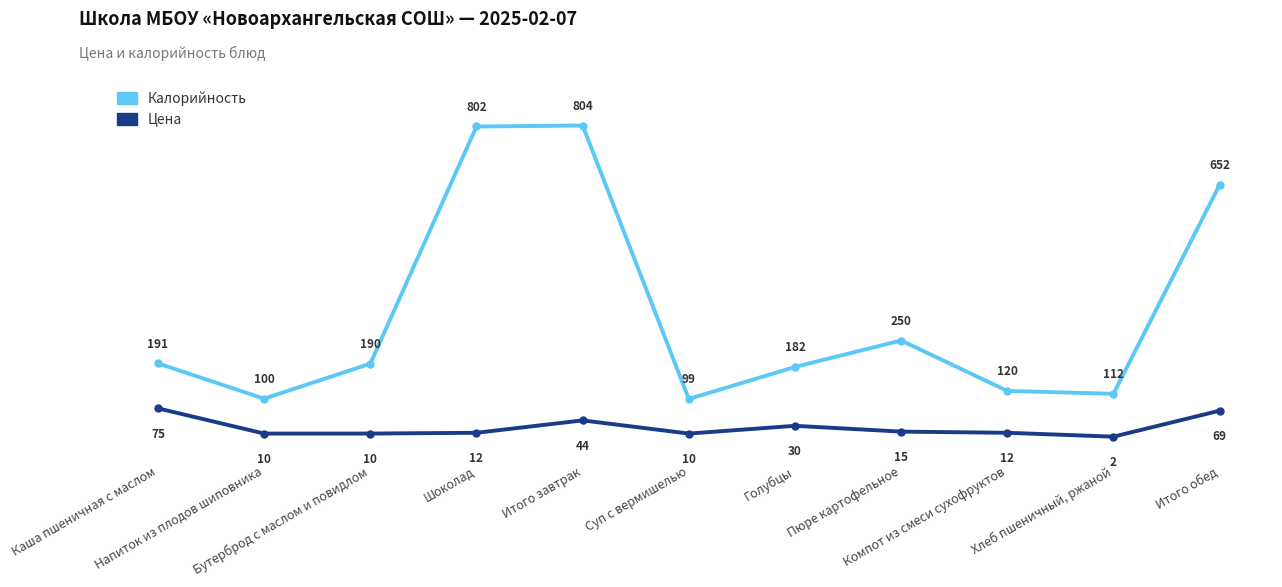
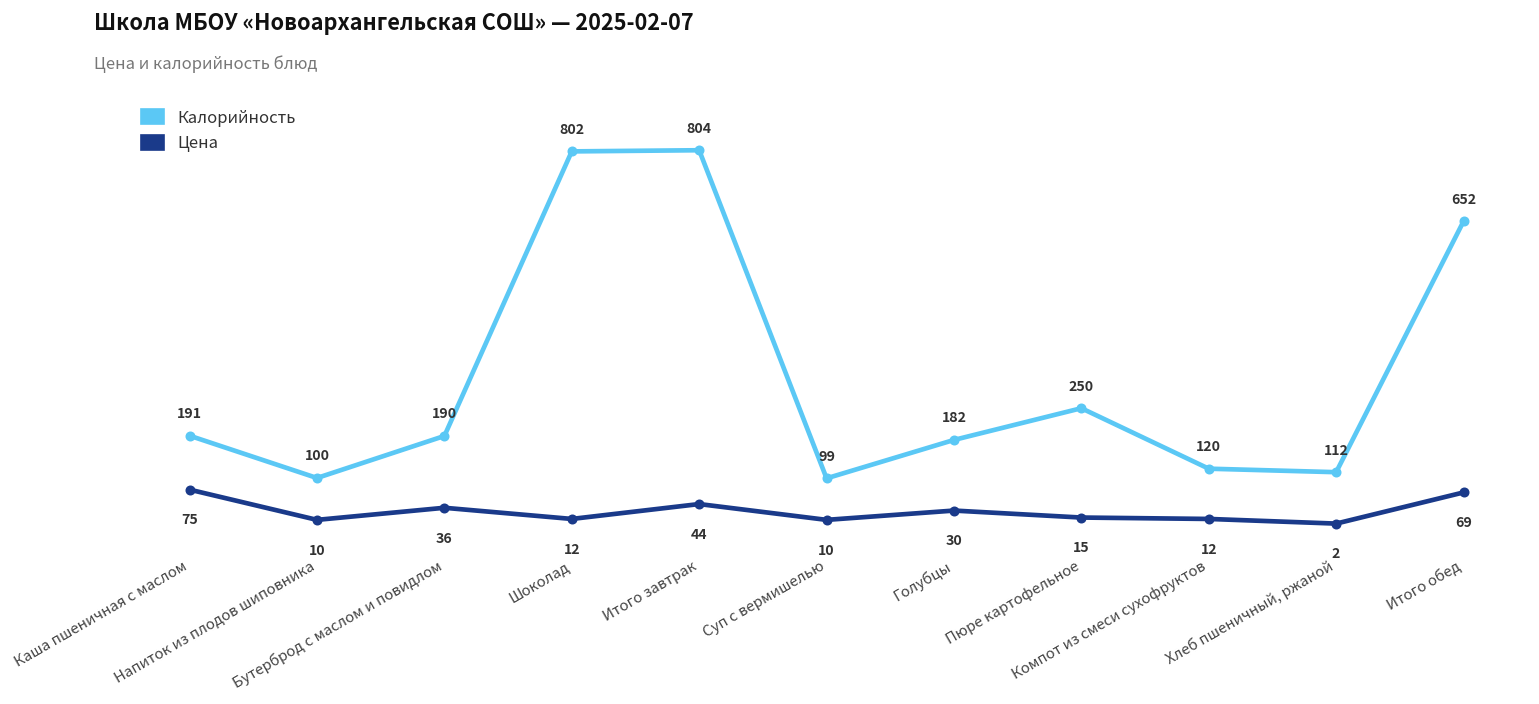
  {
    "Калорийность": {
      "Каша пшеничная с маслом": 191,
      "Напиток из плодов шиповника": 100,
      "Бутерброд с маслом и повидлом": 190,
      "Шоколад": 802,
      "Итого завтрак": 804,
      "Суп с вермишелью": 99,
      "Голубцы": 182,
      "Пюре картофельное": 250,
      "Компот из смеси сухофруктов": 120,
      "Хлеб пшеничный, ржаной": 112,
      "Итого обед": 652
    },
    "Цена": {
      "Каша пшеничная с маслом": 75,
      "Напиток из плодов шиповника": 10,
-     "Бутерброд с маслом и повидлом": 10,
+     "Бутерброд с маслом и повидлом": 36,
      "Шоколад": 12,
      "Итого завтрак": 44,
      "Суп с вермишелью": 10,
      "Голубцы": 30,
      "Пюре картофельное": 15,
      "Компот из смеси сухофруктов": 12,
      "Хлеб пшеничный, ржаной": 2,
      "Итого обед": 69
    }
  }
